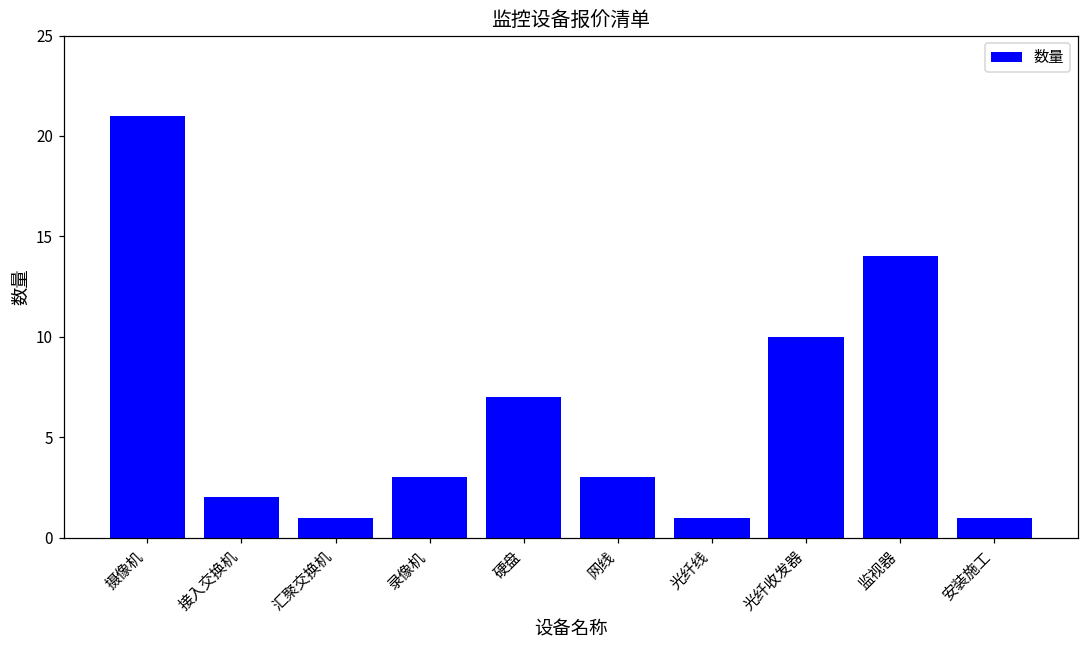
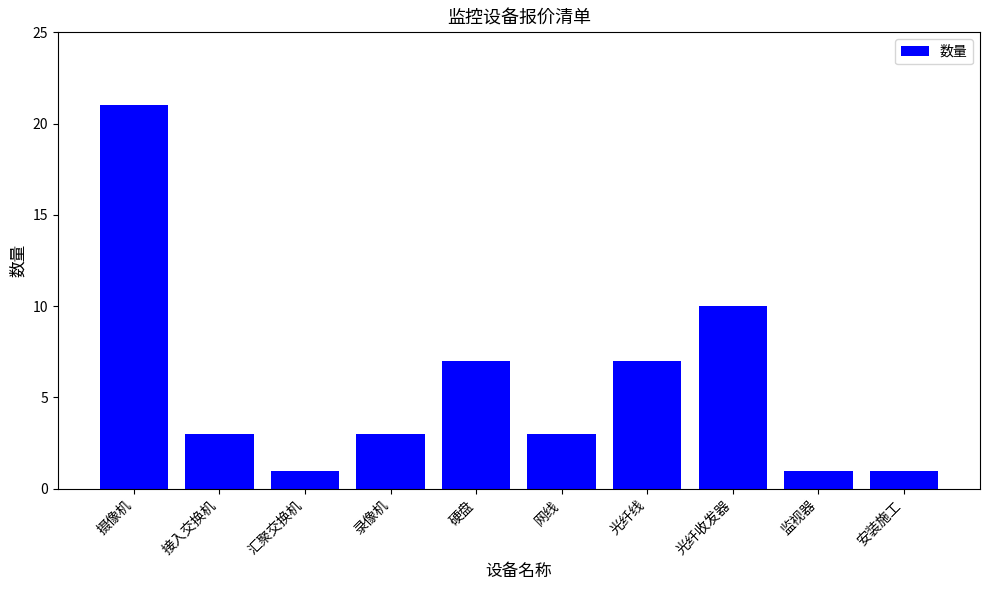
  {
    "摄像机": 21,
-   "接入交换机": 2,
+   "接入交换机": 3,
    "汇聚交换机": 1,
    "录像机": 3,
    "硬盘": 7,
    "网线": 3,
-   "光纤线": 1,
+   "光纤线": 7,
    "光纤收发器": 10,
-   "监视器": 14,
+   "监视器": 1,
    "安装施工": 1
  }
